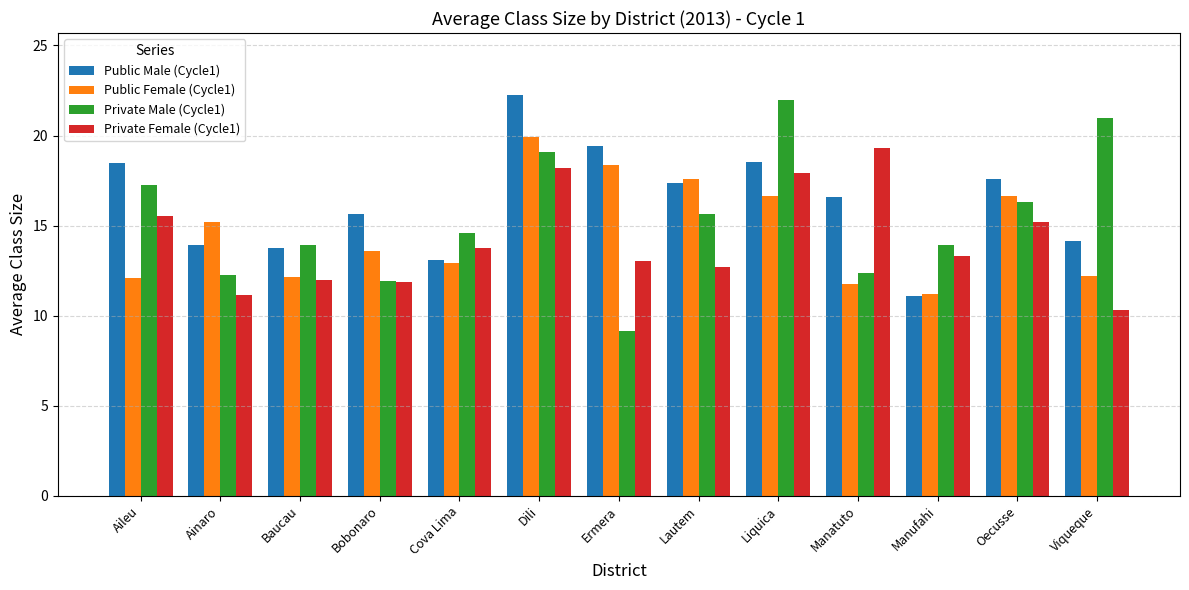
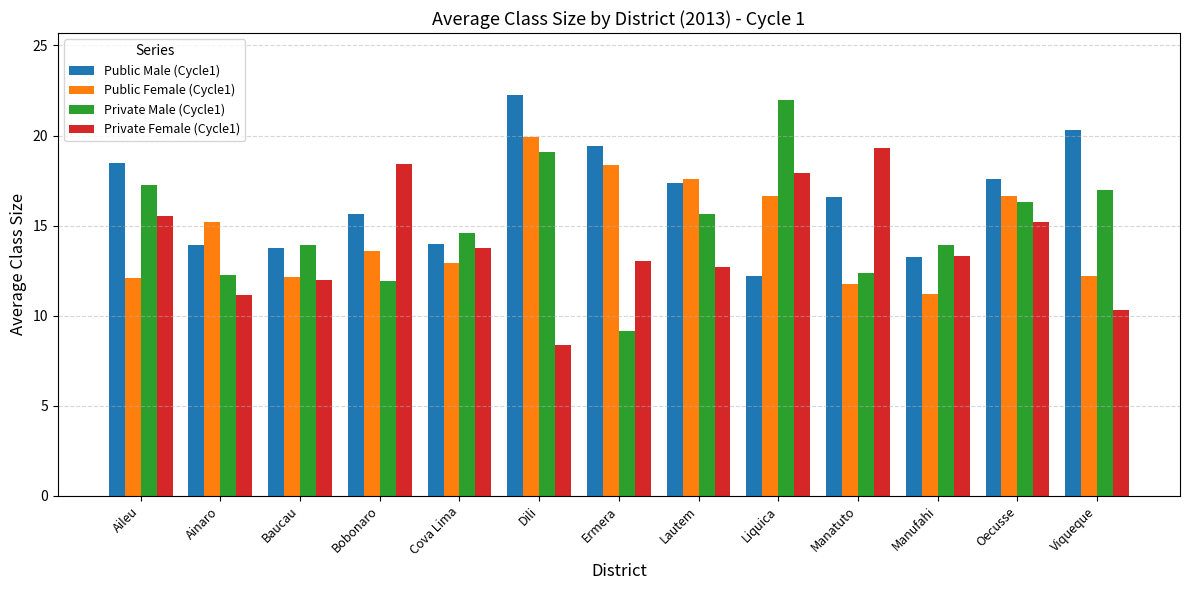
  {
    "Public Male (Cycle1)": {
      "Aileu": 18.4,
      "Ainaro": 13.9,
      "Baucau": 13.8,
      "Bobonaro": 15.6,
-     "Cova Lima": 13.1,
+     "Cova Lima": 14.0,
      "Dili": 22.2,
      "Ermera": 19.4,
      "Lautem": 17.4,
-     "Liquica": 18.5,
+     "Liquica": 12.2,
      "Manatuto": 16.6,
-     "Manufahi": 11.1,
+     "Manufahi": 13.3,
      "Oecusse": 17.6,
-     "Viqueque": 14.1
+     "Viqueque": 20.3
    },
    "Public Female (Cycle1)": {
      "Aileu": 12.1,
      "Ainaro": 15.2,
      "Baucau": 12.2,
      "Bobonaro": 13.6,
      "Cova Lima": 12.9,
      "Dili": 19.9,
      "Ermera": 18.4,
      "Lautem": 17.6,
      "Liquica": 16.7,
      "Manatuto": 11.7,
      "Manufahi": 11.2,
      "Oecusse": 16.7,
      "Viqueque": 12.2
    },
    "Private Male (Cycle1)": {
      "Aileu": 17.3,
      "Ainaro": 12.2,
      "Baucau": 13.9,
      "Bobonaro": 11.9,
      "Cova Lima": 14.6,
      "Dili": 19.1,
      "Ermera": 9.2,
      "Lautem": 15.7,
      "Liquica": 22.0,
      "Manatuto": 12.4,
      "Manufahi": 13.9,
      "Oecusse": 16.3,
-     "Viqueque": 21.0
+     "Viqueque": 17.0
    },
    "Private Female (Cycle1)": {
      "Aileu": 15.6,
      "Ainaro": 11.2,
      "Baucau": 12.0,
-     "Bobonaro": 11.9,
+     "Bobonaro": 18.4,
      "Cova Lima": 13.8,
-     "Dili": 18.2,
+     "Dili": 8.4,
      "Ermera": 13.1,
      "Lautem": 12.7,
      "Liquica": 17.9,
      "Manatuto": 19.3,
      "Manufahi": 13.3,
      "Oecusse": 15.2,
      "Viqueque": 10.3
    }
  }
